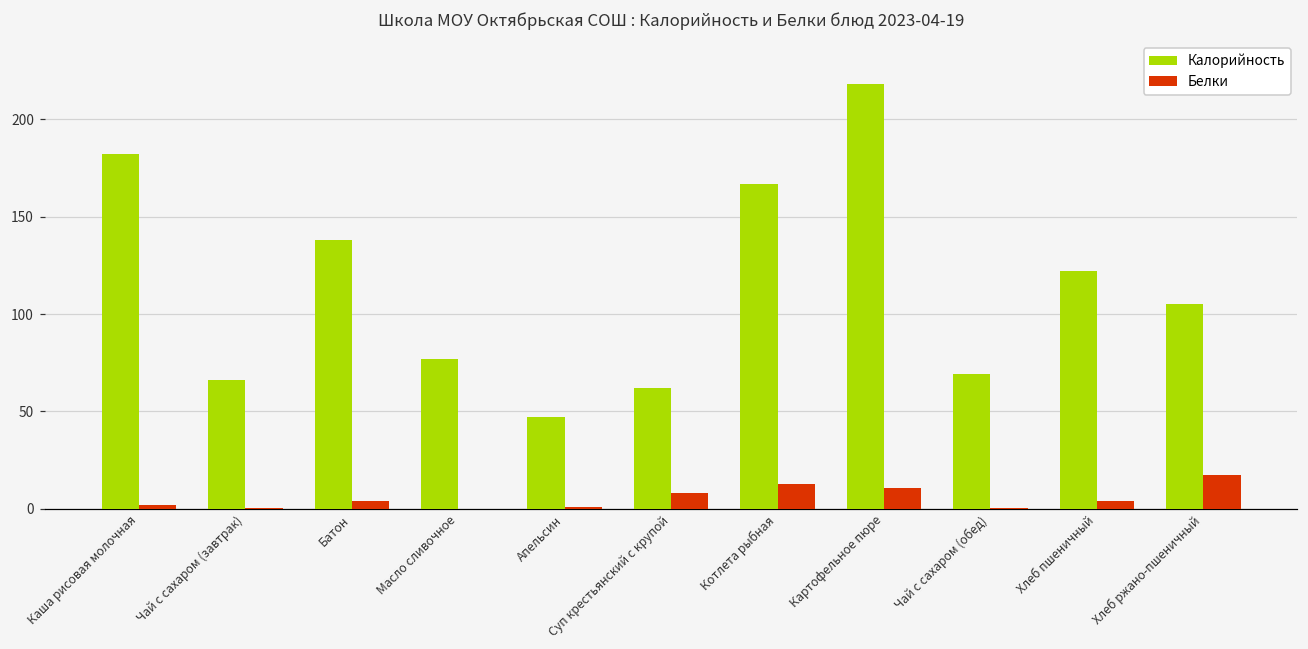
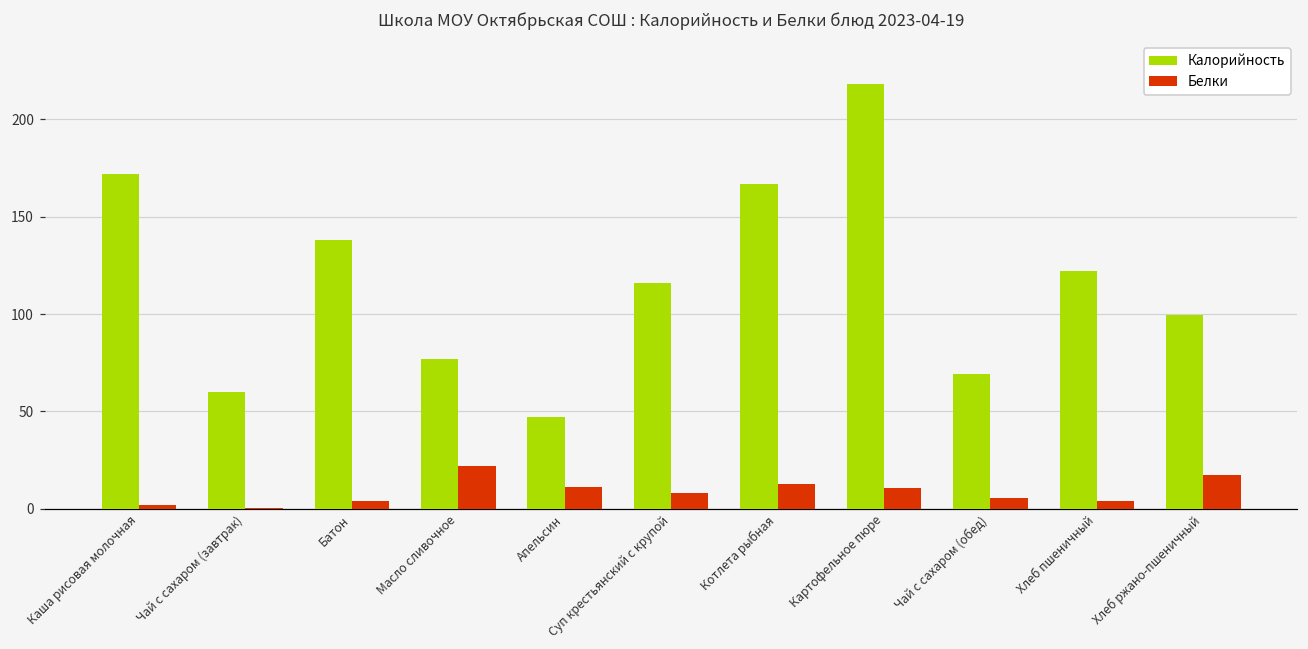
  {
    "Калорийность": {
-     "Каша рисовая молочная": 182,
-     "Чай с сахаром (завтрак)": 66,
+     "Каша рисовая молочная": 172,
+     "Чай с сахаром (завтрак)": 60,
      "Батон": 138,
      "Масло сливочное": 77,
      "Апельсин": 47,
-     "Суп крестьянский с крупой": 62,
+     "Суп крестьянский с крупой": 116,
      "Котлета рыбная": 167,
      "Картофельное пюре": 218,
      "Чай с сахаром (обед)": 69,
      "Хлеб пшеничный": 122,
-     "Хлеб ржано-пшеничный": 105
+     "Хлеб ржано-пшеничный": 100
    },
    "Белки": {
      "Каша рисовая молочная": 2,
      "Батон": 4,
-     "Масло сливочное": 0,
-     "Апельсин": 1,
+     "Масло сливочное": 22,
+     "Апельсин": 11,
      "Суп крестьянский с крупой": 8,
      "Котлета рыбная": 13,
      "Картофельное пюре": 11,
-     "Чай с сахаром (обед)": 0,
+     "Чай с сахаром (обед)": 6,
      "Хлеб пшеничный": 4,
      "Хлеб ржано-пшеничный": 17
    }
  }
